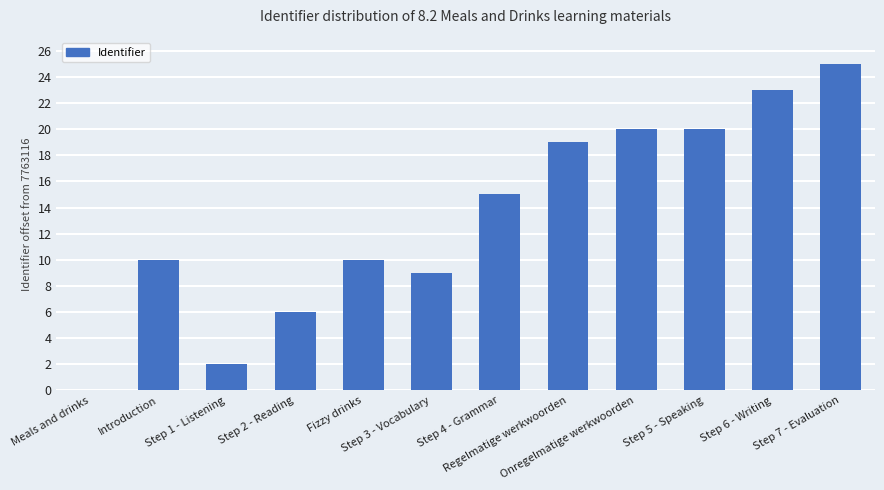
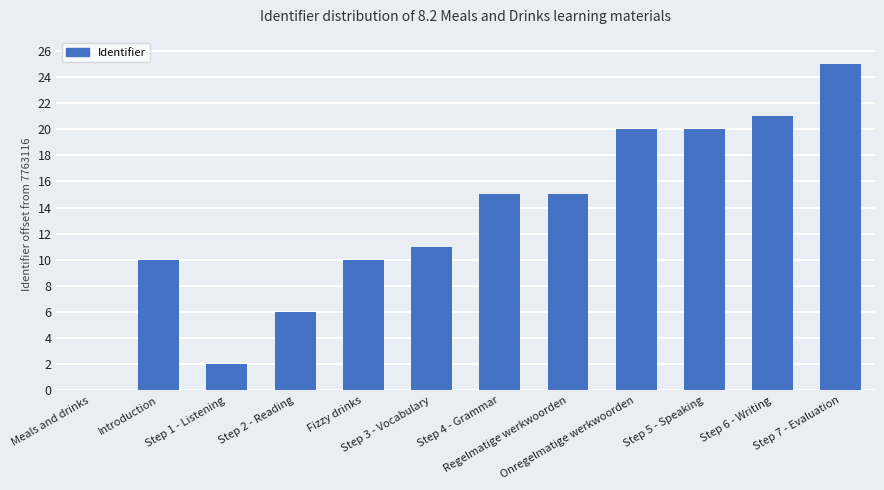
  {
    "Meals and drinks": 0.0,
    "Introduction": 10.0,
    "Step 1 - Listening": 2.0,
    "Step 2 - Reading": 6.0,
    "Fizzy drinks": 10.0,
-   "Step 3 - Vocabulary": 9.0,
+   "Step 3 - Vocabulary": 11.0,
    "Step 4 - Grammar": 15.0,
-   "Regelmatige werkwoorden": 19.0,
+   "Regelmatige werkwoorden": 15.0,
    "Onregelmatige werkwoorden": 20.0,
    "Step 5 - Speaking": 20.0,
-   "Step 6 - Writing": 23.0,
+   "Step 6 - Writing": 21.0,
    "Step 7 - Evaluation": 25.0
  }
